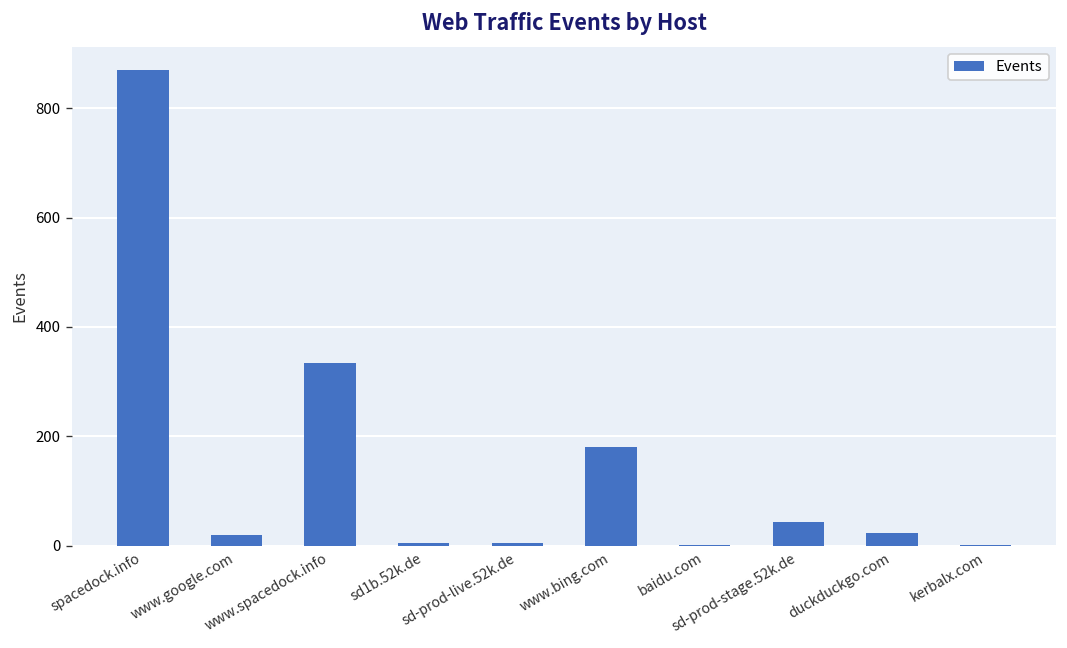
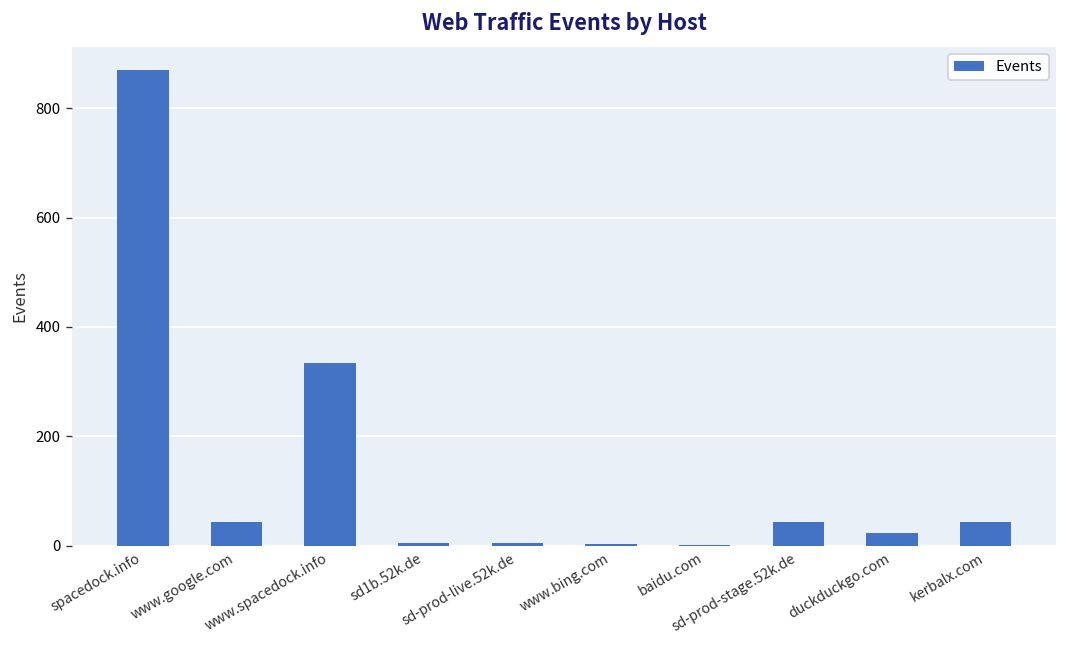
  {
    "spacedock.info": 870,
-   "www.google.com": 20,
+   "www.google.com": 40,
    "www.spacedock.info": 330,
-   "www.bing.com": 180,
+   "www.bing.com": 0,
    "sd-prod-stage.52k.de": 40,
    "duckduckgo.com": 20,
-   "kerbalx.com": 0
+   "kerbalx.com": 40
  }
